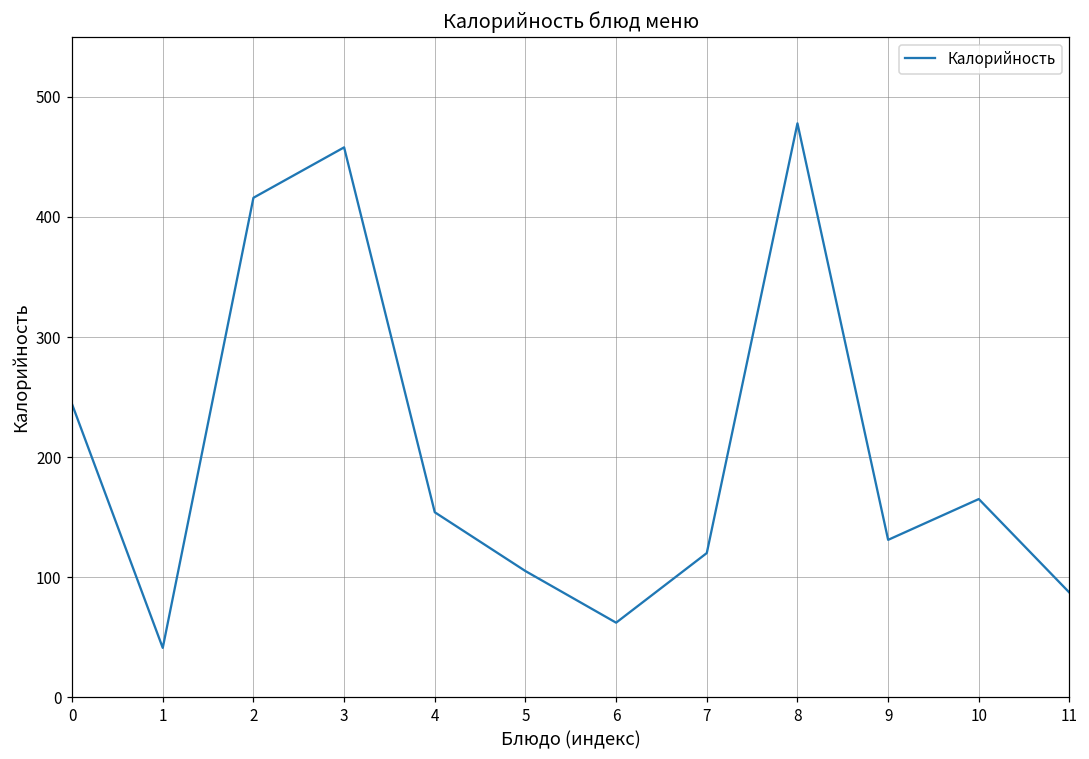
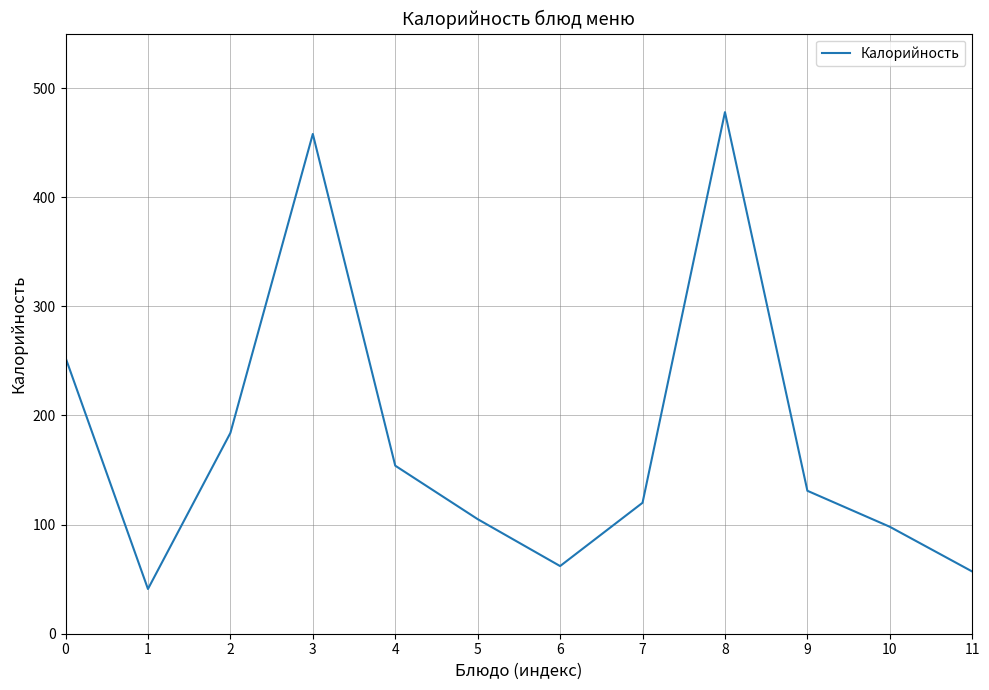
  {
-   "0": 244,
+   "0": 253,
    "1": 41,
-   "2": 416,
+   "2": 184,
    "3": 458,
    "4": 154,
    "5": 105,
    "6": 62,
    "7": 120,
    "8": 478,
    "9": 131,
-   "10": 165,
-   "11": 87
+   "10": 98,
+   "11": 57
  }
